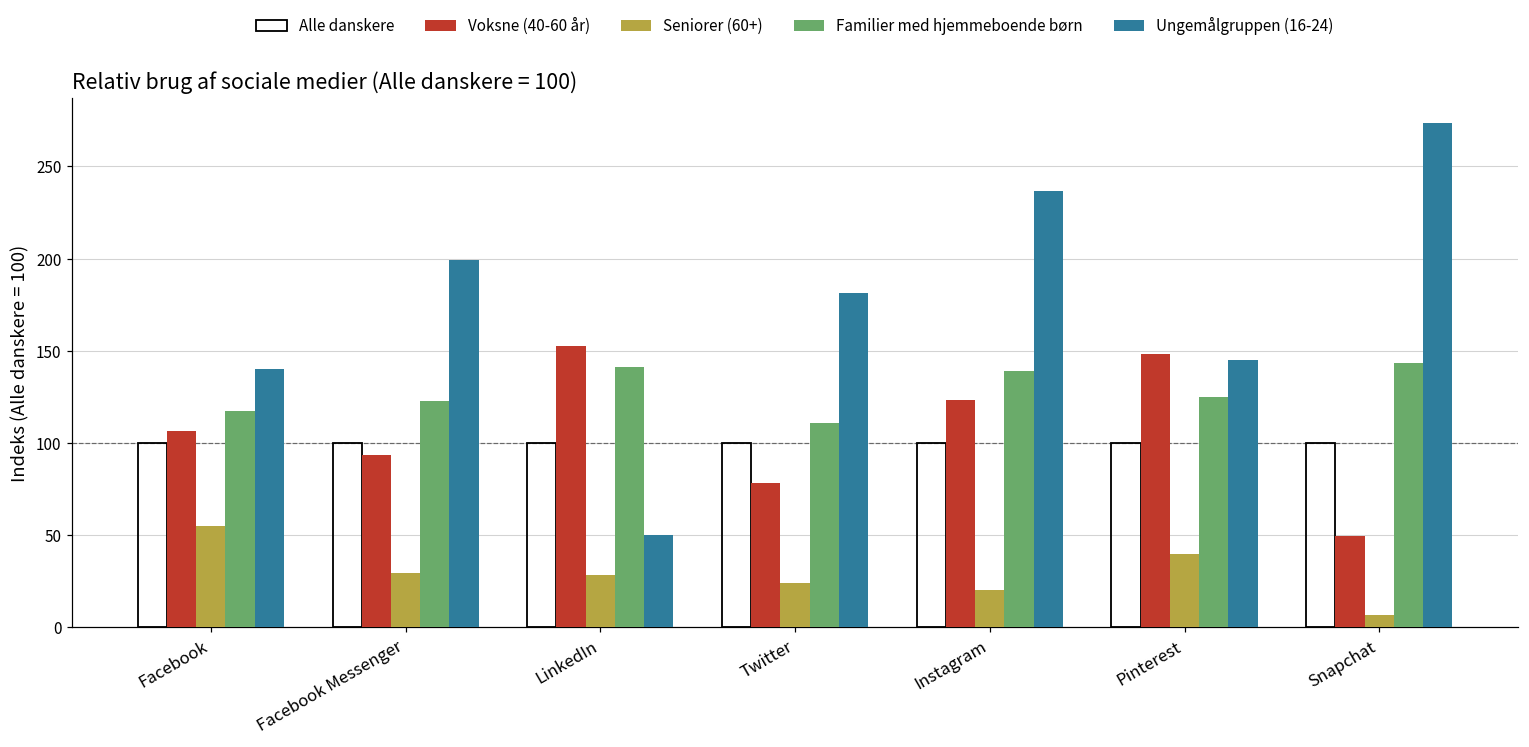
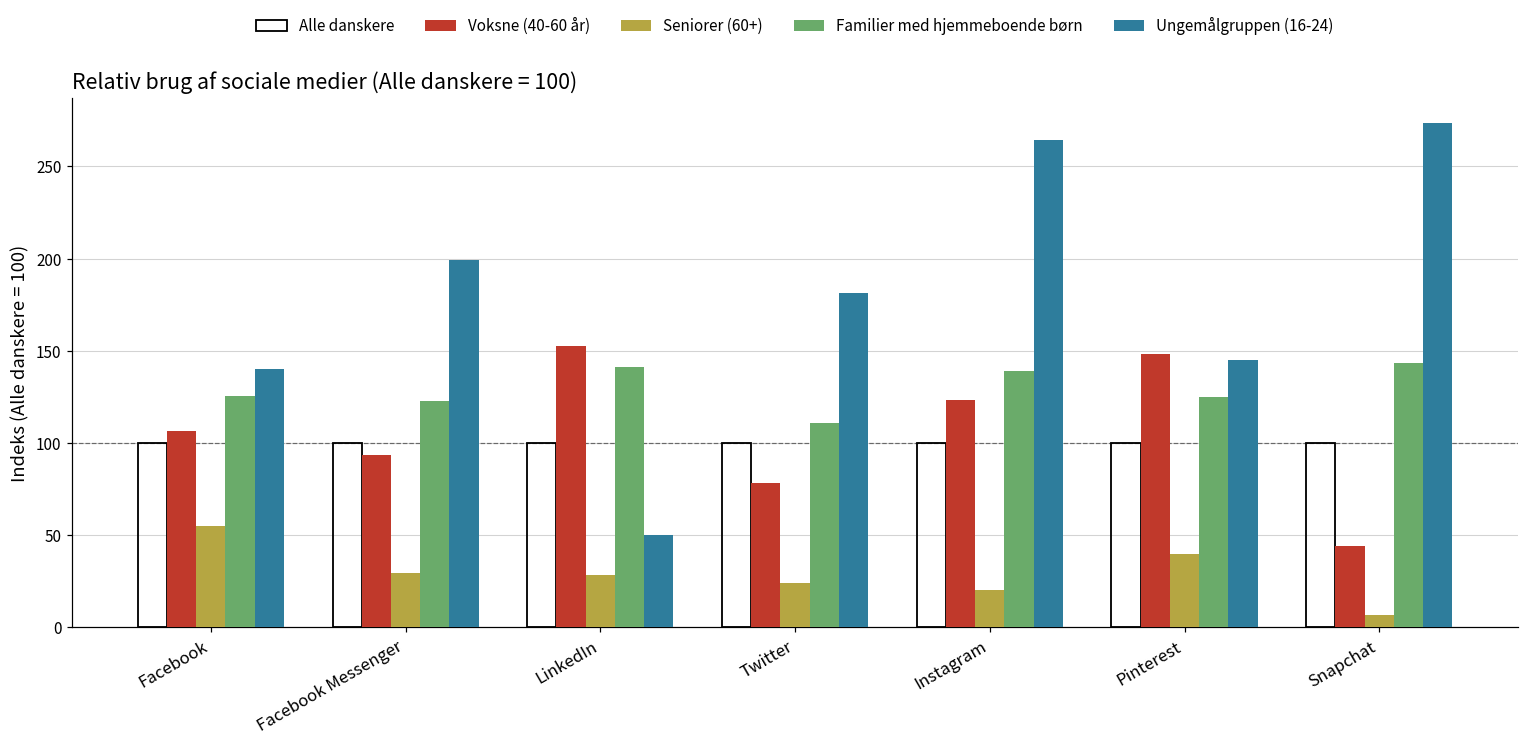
  {
    "Alle danskere": {
      "Facebook": 100,
      "Facebook Messenger": 100,
      "LinkedIn": 100,
      "Twitter": 100,
      "Instagram": 100,
      "Pinterest": 100,
      "Snapchat": 100
    },
    "Voksne (40-60 år)": {
      "Facebook": 107,
      "Facebook Messenger": 93,
      "LinkedIn": 153,
      "Twitter": 78,
      "Instagram": 124,
      "Pinterest": 148,
-     "Snapchat": 50
+     "Snapchat": 44
    },
    "Seniorer (60+)": {
      "Facebook": 55,
      "Facebook Messenger": 29,
      "LinkedIn": 29,
      "Twitter": 24,
      "Instagram": 20,
      "Pinterest": 40,
      "Snapchat": 7
    },
    "Familier med hjemmeboende børn": {
-     "Facebook": 117,
+     "Facebook": 125,
      "Facebook Messenger": 123,
      "LinkedIn": 141,
      "Twitter": 111,
      "Instagram": 139,
      "Pinterest": 125,
      "Snapchat": 143
    },
    "Ungemålgruppen (16-24)": {
      "Facebook": 140,
      "Facebook Messenger": 199,
      "LinkedIn": 50,
      "Twitter": 181,
-     "Instagram": 237,
+     "Instagram": 264,
      "Pinterest": 145,
      "Snapchat": 273
    }
  }
